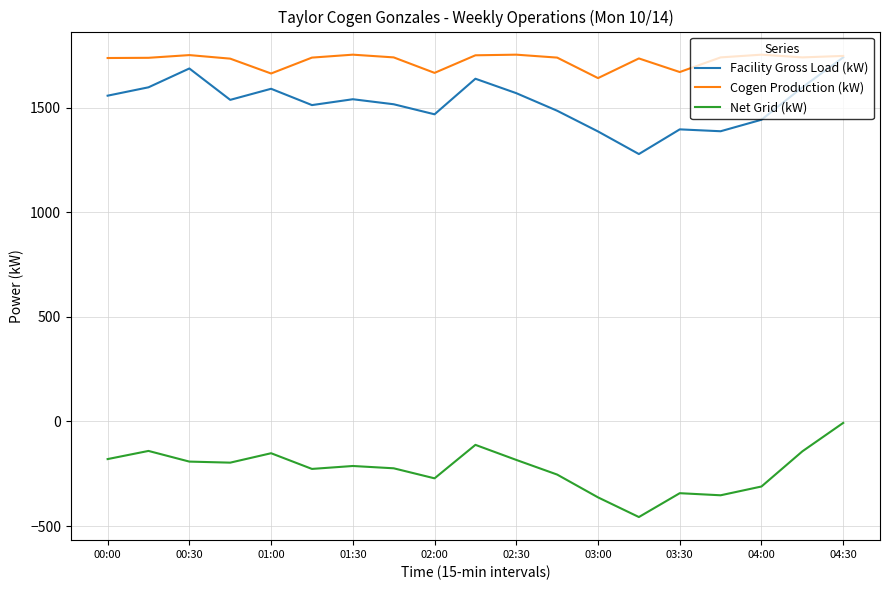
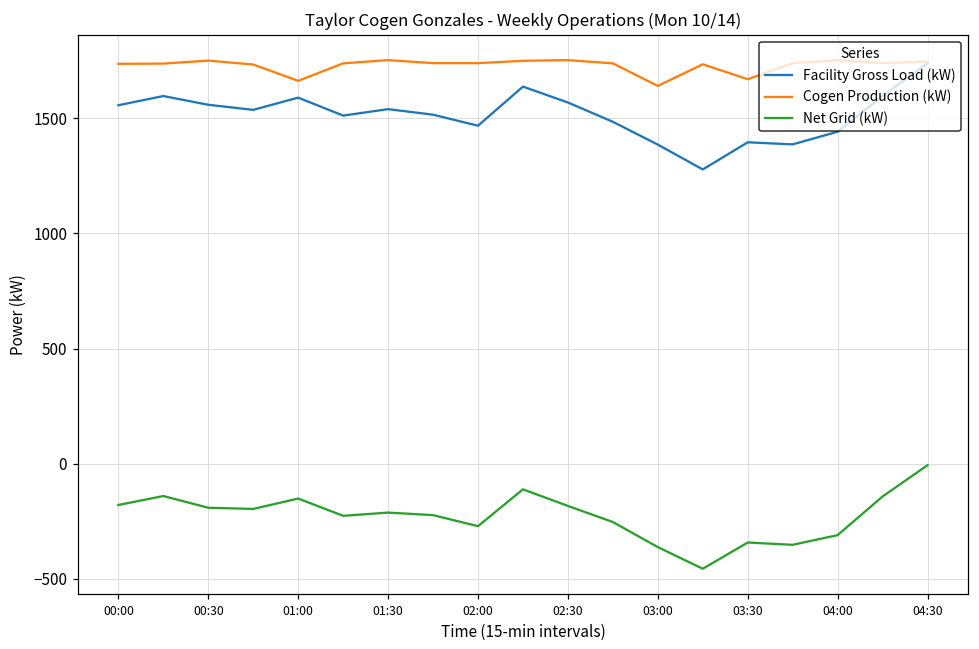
  {
    "Facility Gross Load (kW)": {
      "00:00": 1560,
-     "00:30": 1690,
+     "00:30": 1560,
      "01:00": 1590,
      "01:30": 1540,
      "02:00": 1470,
      "02:30": 1570,
      "03:00": 1390,
      "03:30": 1400,
      "04:00": 1440
    },
    "Cogen Production (kW)": {
      "00:00": 1740,
      "00:30": 1750,
      "01:00": 1660,
      "01:30": 1750,
-     "02:00": 1670,
+     "02:00": 1740,
      "02:30": 1750,
      "03:00": 1640,
      "03:30": 1670
    },
    "Net Grid (kW)": {
      "00:00": -180,
      "00:30": -190,
      "01:00": -150,
      "01:30": -210,
      "02:00": -270,
      "02:30": -180,
      "03:00": -360,
      "03:30": -340,
      "04:00": -310,
      "04:30": -10
    }
  }
